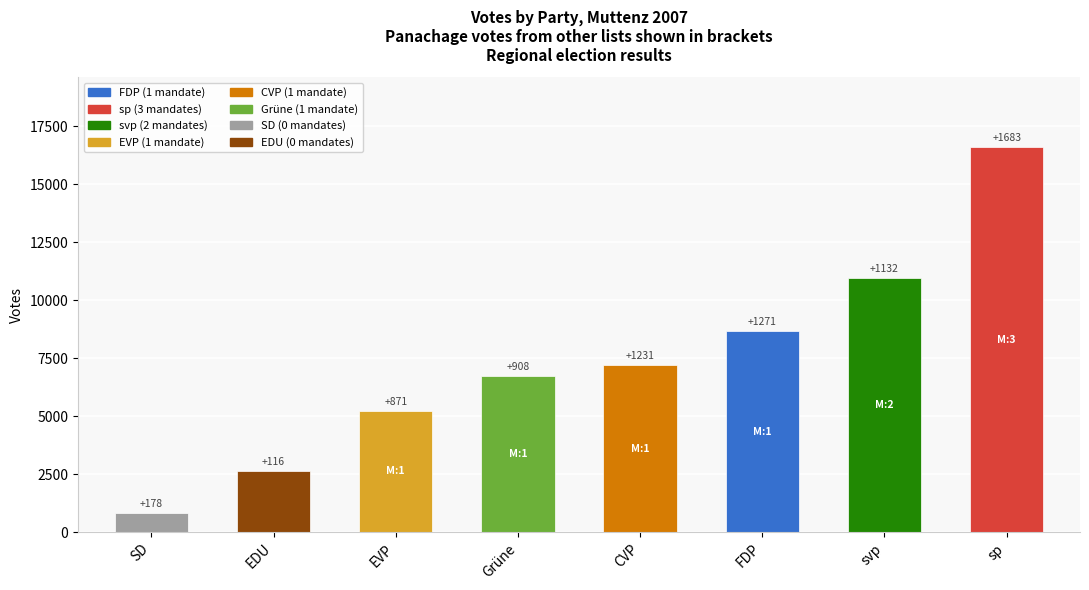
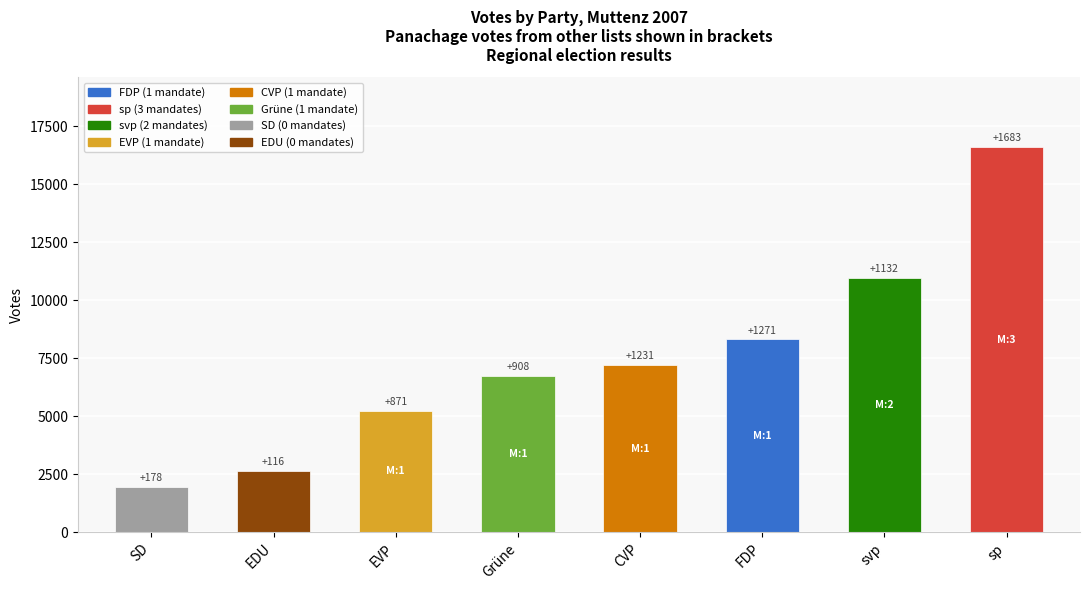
  {
-   "SD": 800,
-   "FDP": 8700
+   "SD": 2000,
+   "FDP": 8300
  }
